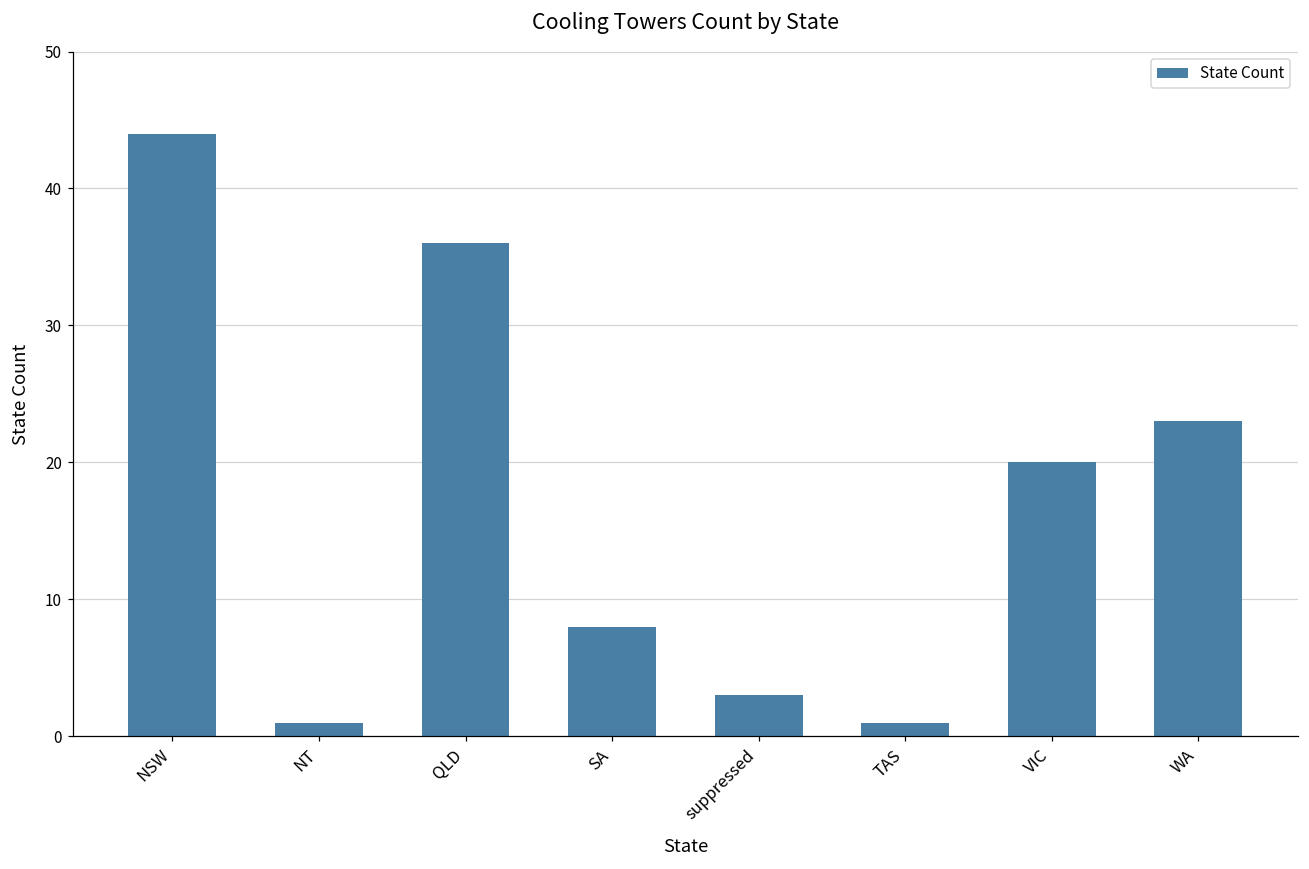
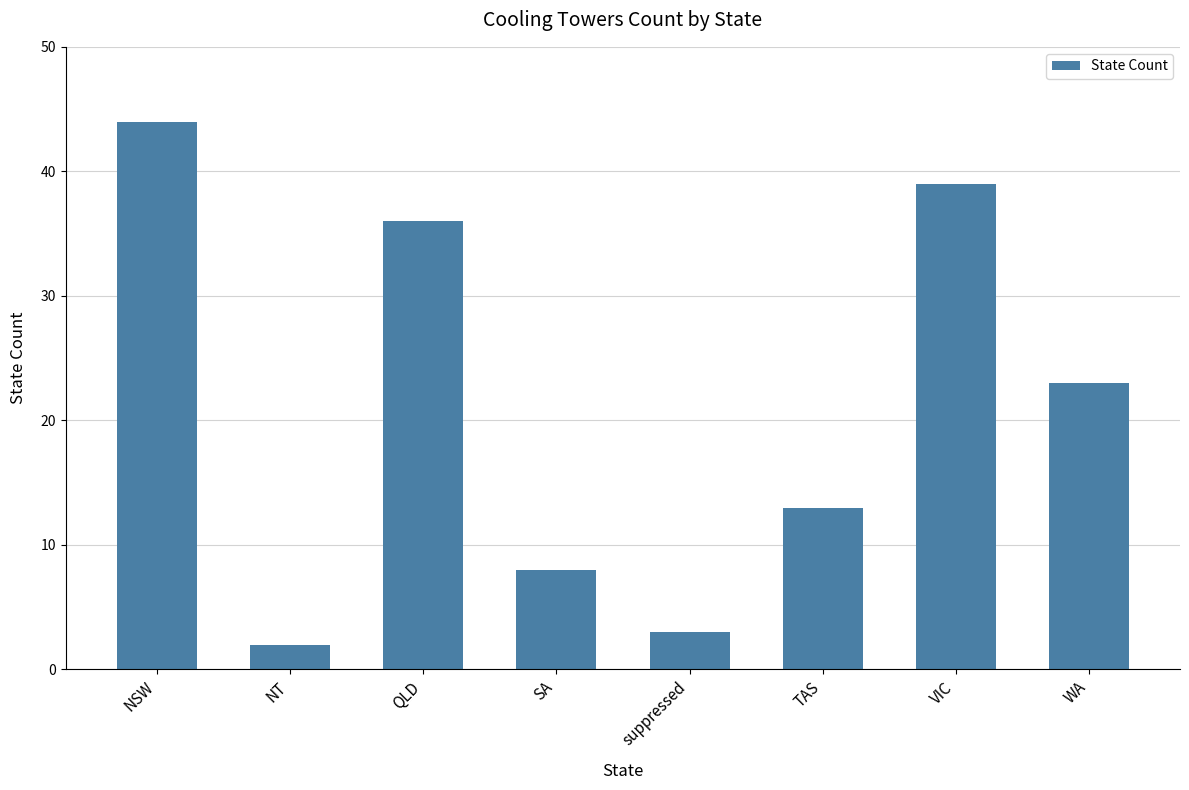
  {
    "NSW": 44,
-   "NT": 1,
+   "NT": 2,
    "QLD": 36,
    "SA": 8,
    "suppressed": 3,
-   "TAS": 1,
-   "VIC": 20,
+   "TAS": 13,
+   "VIC": 39,
    "WA": 23
  }
